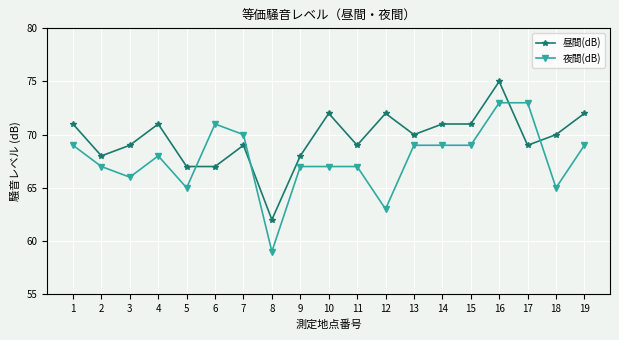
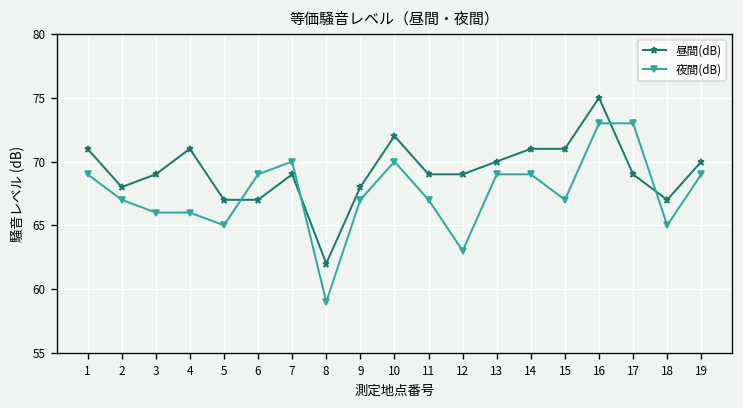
  {
    "昼間(dB)": {
      "1": 71,
      "2": 68,
      "3": 69,
      "4": 71,
      "5": 67,
      "6": 67,
      "7": 69,
      "8": 62,
      "9": 68,
      "10": 72,
      "11": 69,
-     "12": 72,
+     "12": 69,
      "13": 70,
      "14": 71,
      "15": 71,
      "16": 75,
      "17": 69,
-     "18": 70,
-     "19": 72
+     "18": 67,
+     "19": 70
    },
    "夜間(dB)": {
      "1": 69,
      "2": 67,
      "3": 66,
-     "4": 68,
+     "4": 66,
      "5": 65,
-     "6": 71,
+     "6": 69,
      "7": 70,
      "8": 59,
      "9": 67,
-     "10": 67,
+     "10": 70,
      "11": 67,
      "12": 63,
      "13": 69,
      "14": 69,
-     "15": 69,
+     "15": 67,
      "16": 73,
      "17": 73,
      "18": 65,
      "19": 69
    }
  }
